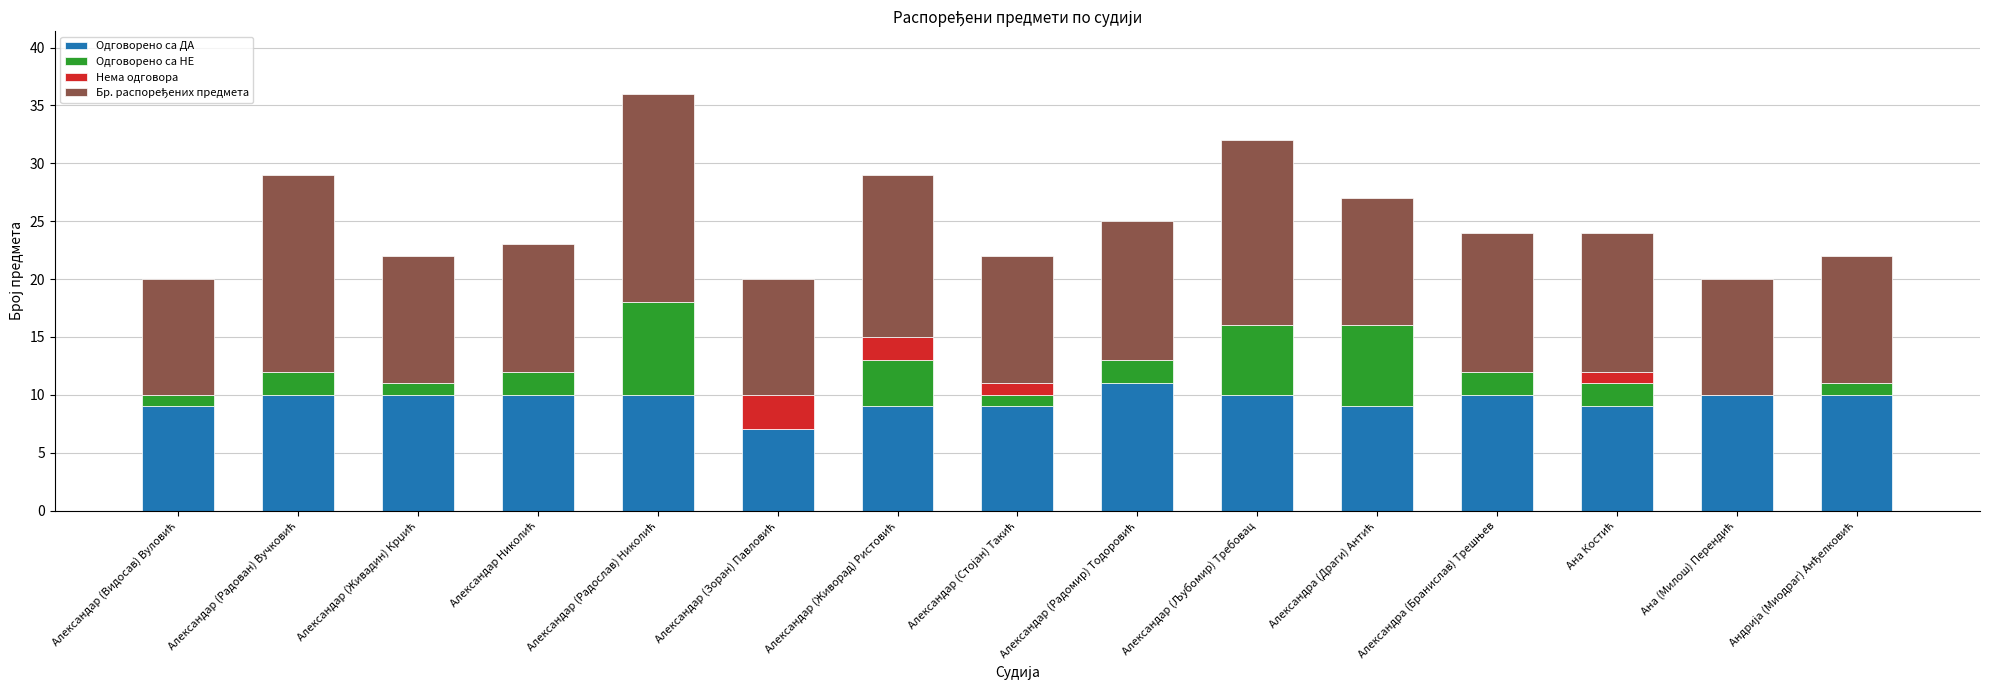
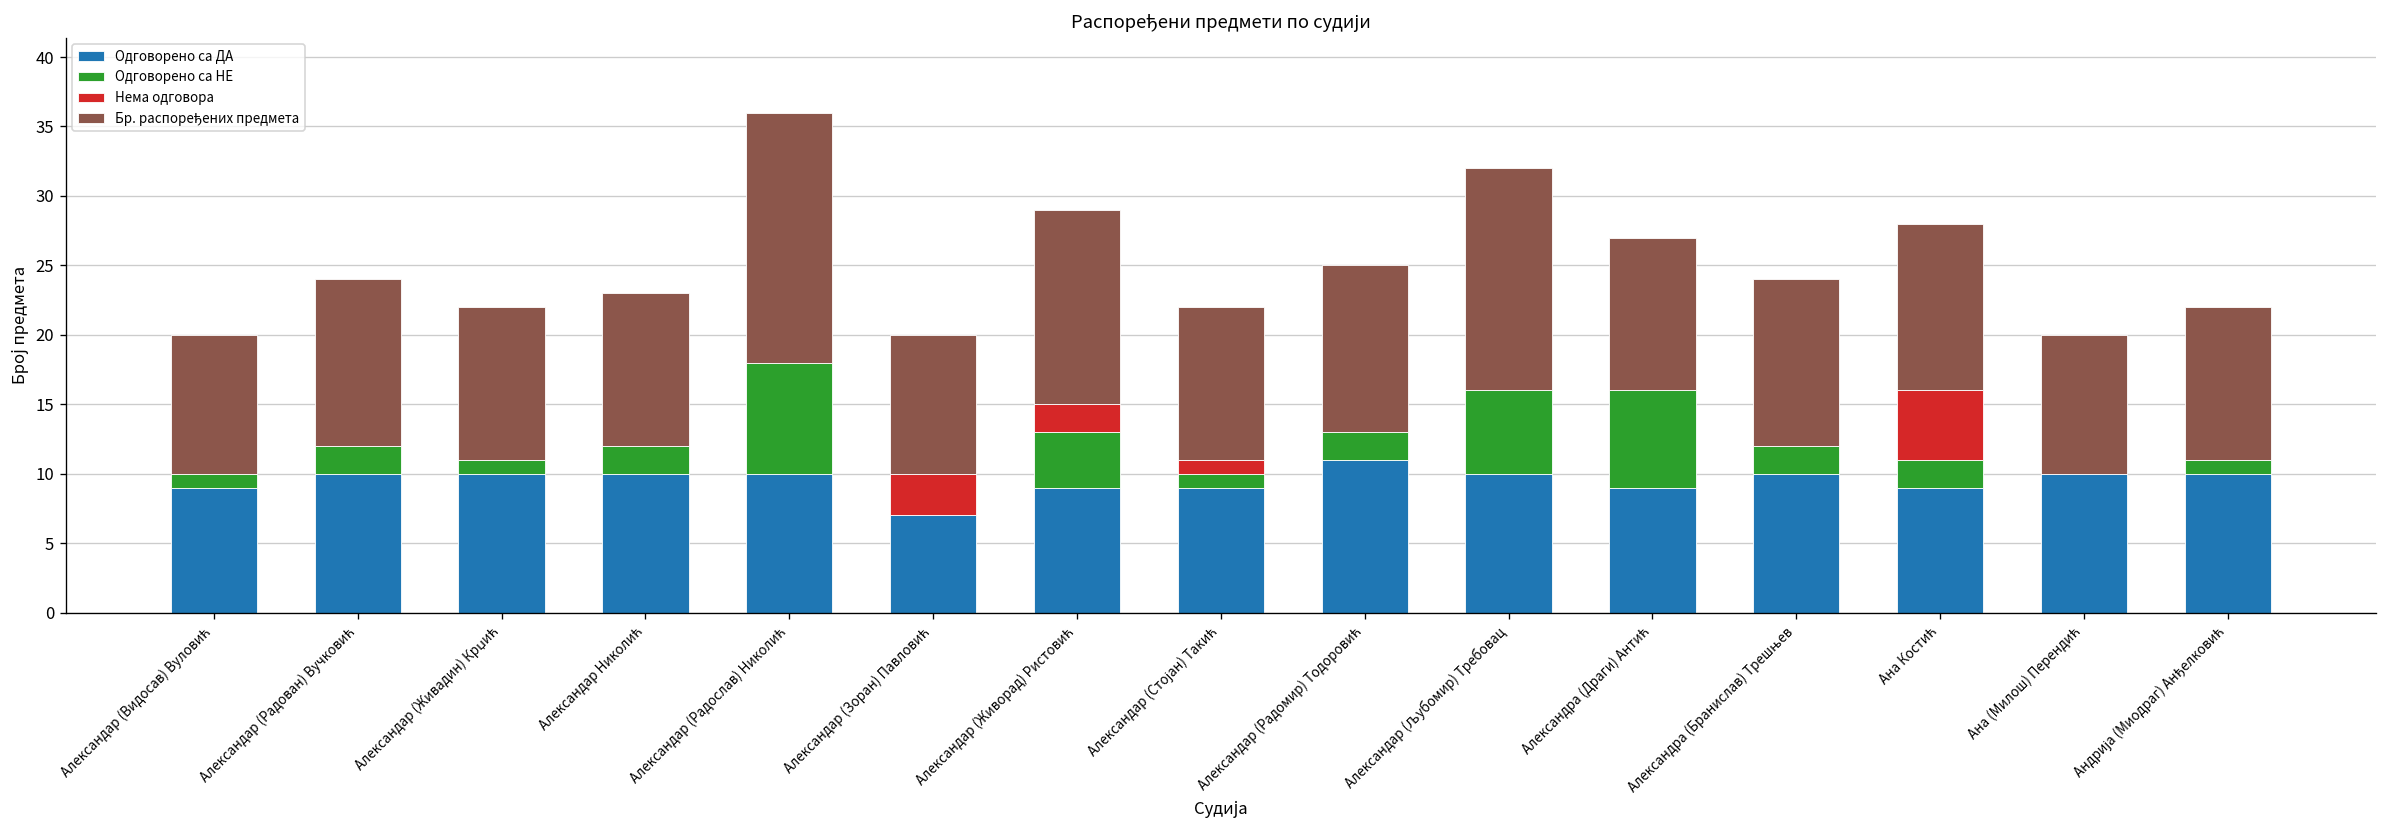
  {
    "Одговорено са ДА": {
      "Александар (Видосав) Вуловић": 9,
      "Александар (Радован) Вучковић": 10,
      "Александар (Живадин) Крџић": 10,
      "Александар Николић": 10,
      "Александар (Радослав) Николић": 10,
      "Александар (Зоран) Павловић": 7,
      "Александар (Живорад) Ристовић": 9,
      "Александар (Стојан) Такић": 9,
      "Александар (Радомир) Тодоровић": 11,
      "Александар (Љубомир) Требовац": 10,
      "Александра (Драги) Антић": 9,
      "Александра (Бранислав) Трешњев": 10,
      "Ана Костић": 9,
      "Ана (Милош) Перендић": 10,
      "Андрија (Миодраг) Анђелковић": 10
    },
    "Одговорено са НЕ": {
      "Александар (Видосав) Вуловић": 1,
      "Александар (Радован) Вучковић": 2,
      "Александар (Живадин) Крџић": 1,
      "Александар Николић": 2,
      "Александар (Радослав) Николић": 8,
      "Александар (Зоран) Павловић": 0,
      "Александар (Живорад) Ристовић": 4,
      "Александар (Стојан) Такић": 1,
      "Александар (Радомир) Тодоровић": 2,
      "Александар (Љубомир) Требовац": 6,
      "Александра (Драги) Антић": 7,
      "Александра (Бранислав) Трешњев": 2,
      "Ана Костић": 2,
      "Ана (Милош) Перендић": 0,
      "Андрија (Миодраг) Анђелковић": 1
    },
    "Нема одговора": {
      "Александар (Видосав) Вуловић": 0,
      "Александар (Радован) Вучковић": 0,
      "Александар (Живадин) Крџић": 0,
      "Александар Николић": 0,
      "Александар (Радослав) Николић": 0,
      "Александар (Зоран) Павловић": 3,
      "Александар (Живорад) Ристовић": 2,
      "Александар (Стојан) Такић": 1,
      "Александар (Радомир) Тодоровић": 0,
      "Александар (Љубомир) Требовац": 0,
      "Александра (Драги) Антић": 0,
      "Александра (Бранислав) Трешњев": 0,
-     "Ана Костић": 1,
+     "Ана Костић": 5,
      "Ана (Милош) Перендић": 0,
      "Андрија (Миодраг) Анђелковић": 0
    },
    "Бр. распоређених предмета": {
      "Александар (Видосав) Вуловић": 10,
-     "Александар (Радован) Вучковић": 17,
+     "Александар (Радован) Вучковић": 12,
      "Александар (Живадин) Крџић": 11,
      "Александар Николић": 11,
      "Александар (Радослав) Николић": 18,
      "Александар (Зоран) Павловић": 10,
      "Александар (Живорад) Ристовић": 14,
      "Александар (Стојан) Такић": 11,
      "Александар (Радомир) Тодоровић": 12,
      "Александар (Љубомир) Требовац": 16,
      "Александра (Драги) Антић": 11,
      "Александра (Бранислав) Трешњев": 12,
      "Ана Костић": 12,
      "Ана (Милош) Перендић": 10,
      "Андрија (Миодраг) Анђелковић": 11
    }
  }
